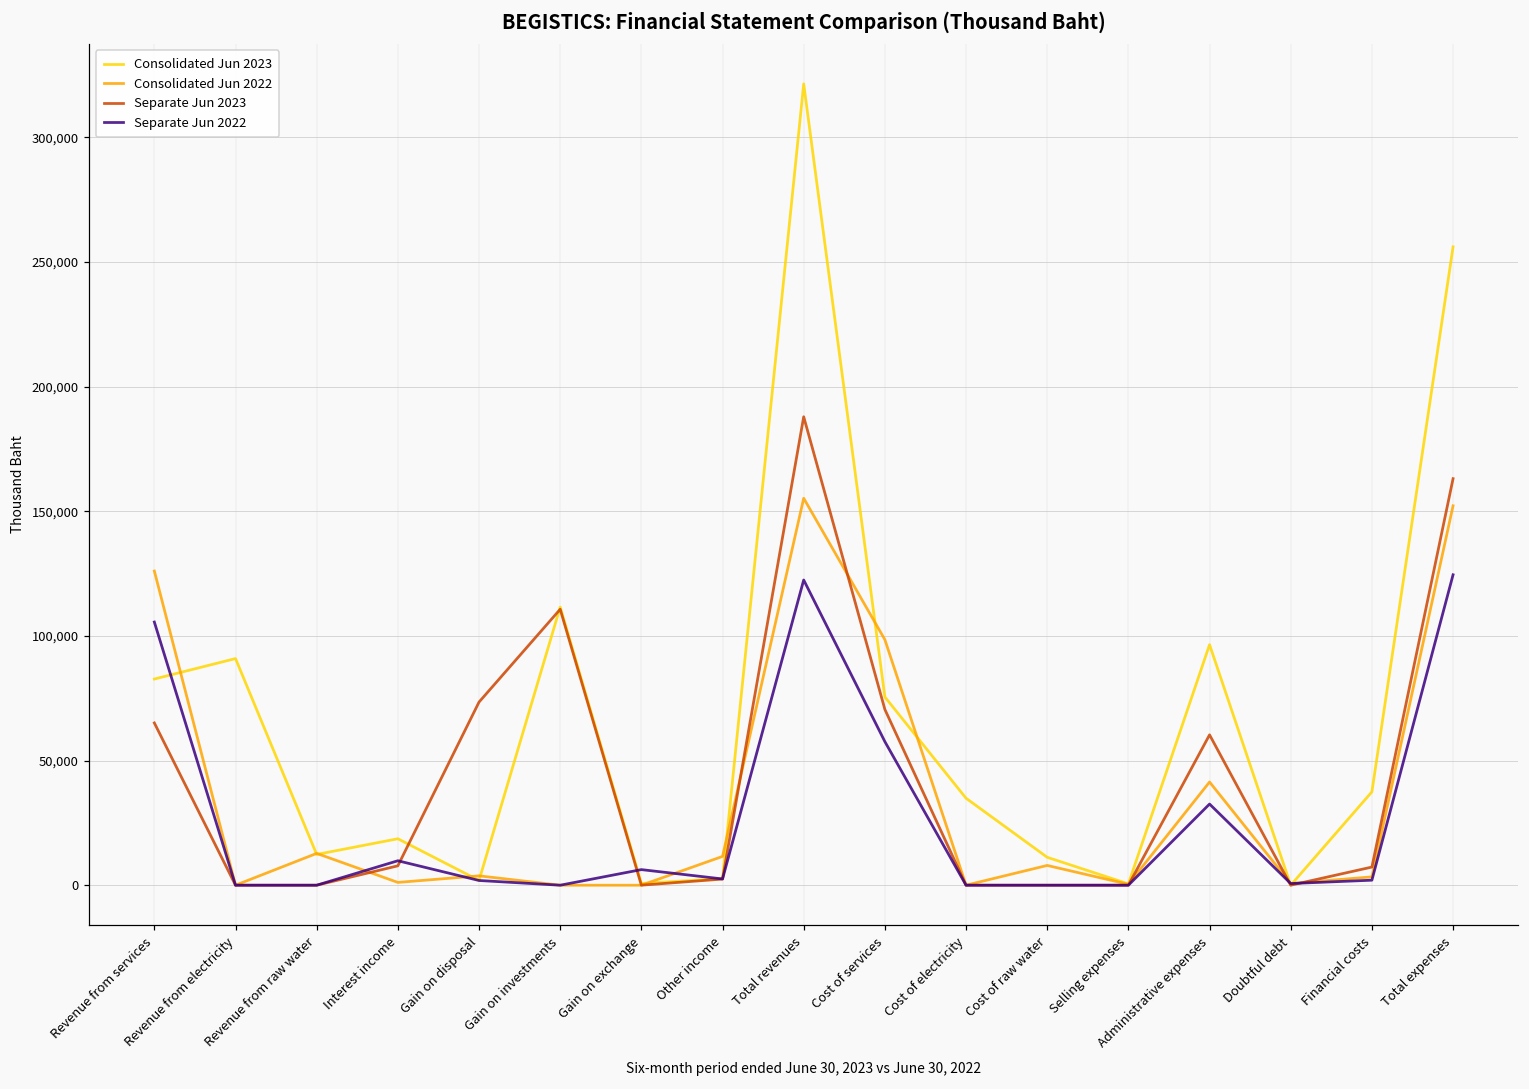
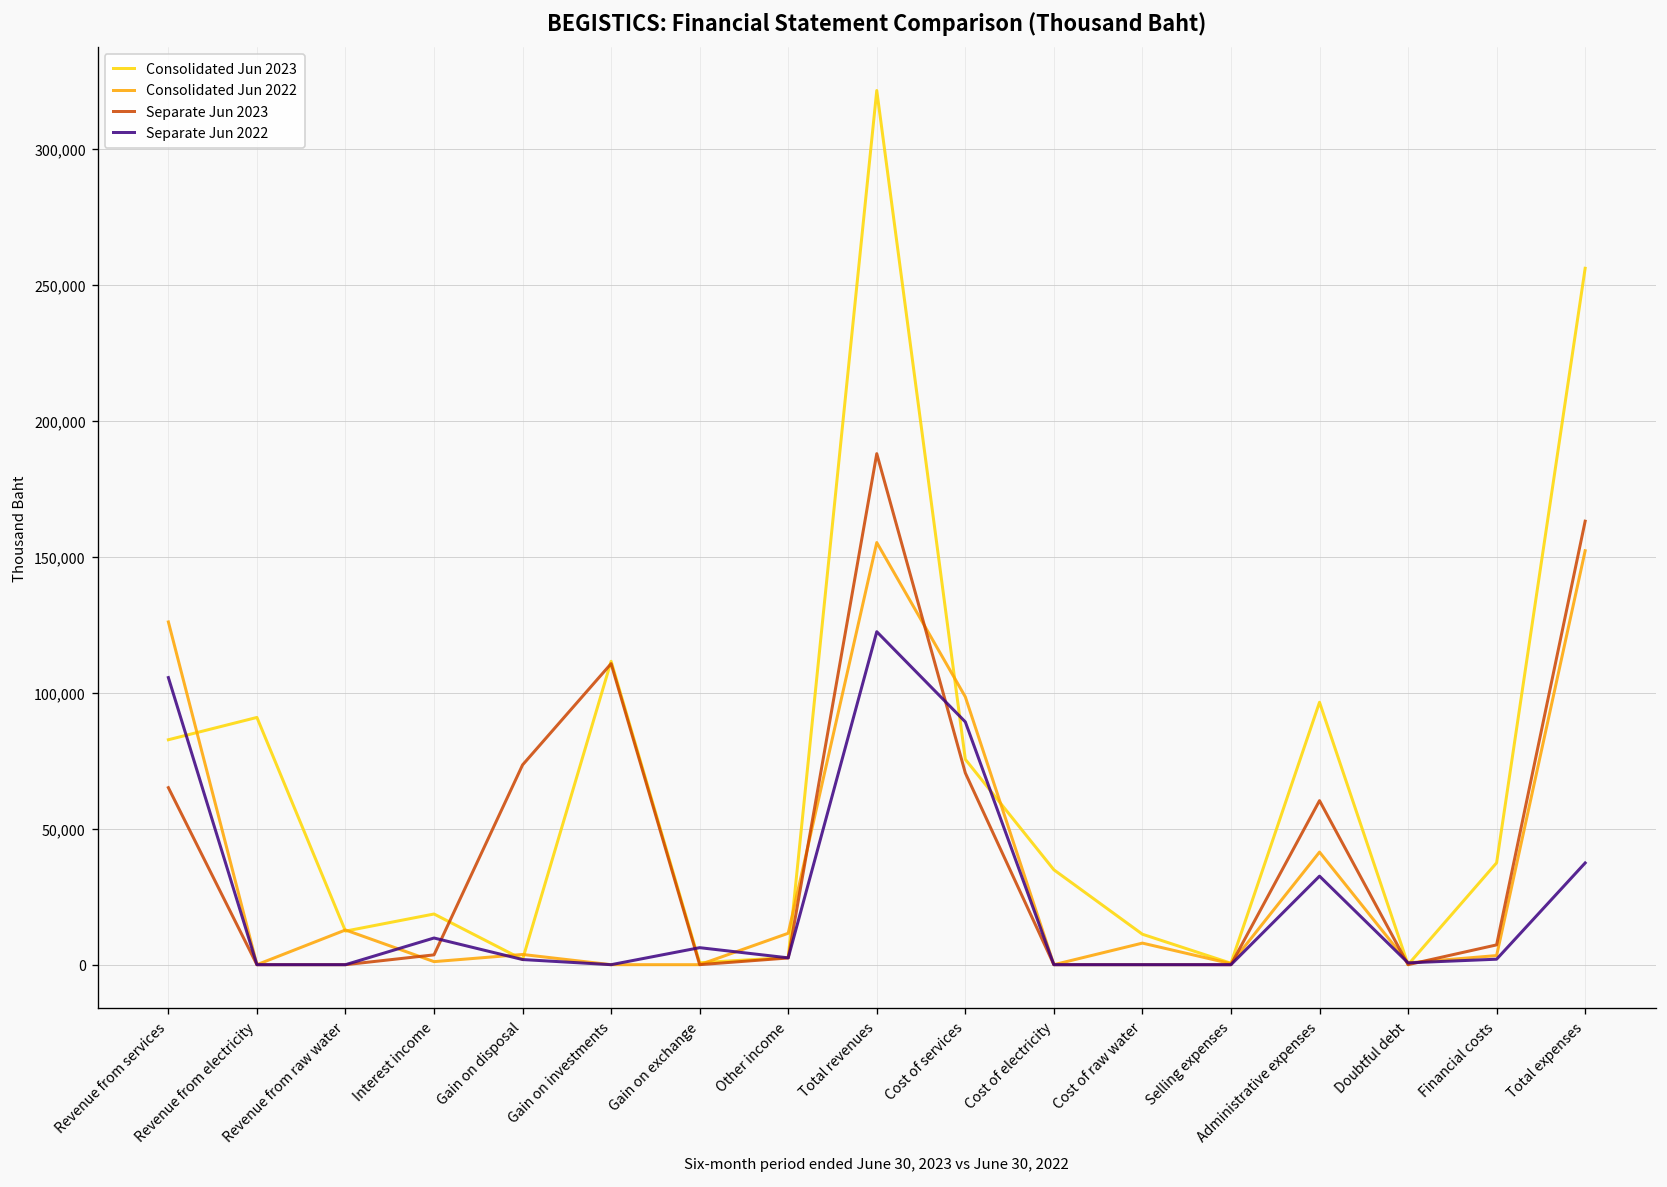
  {
    "Separate Jun 2023": {
      "Revenue from services": "65,000",
-     "Interest income": "8,000",
+     "Interest income": "4,000",
      "Gain on disposal": "73,000",
      "Total revenues": "188,000",
      "Cost of services": "71,000",
      "Administrative expenses": "60,000",
      "Financial costs": "7,000",
      "Total expenses": "163,000"
    },
    "Separate Jun 2022": {
      "Revenue from services": "106,000",
      "Interest income": "10,000",
      "Gain on exchange": "6,000",
      "Total revenues": "122,000",
-     "Cost of services": "58,000",
+     "Cost of services": "89,000",
      "Administrative expenses": "33,000",
      "Financial costs": "2,000",
-     "Total expenses": "125,000"
+     "Total expenses": "37,000"
    }
  }
